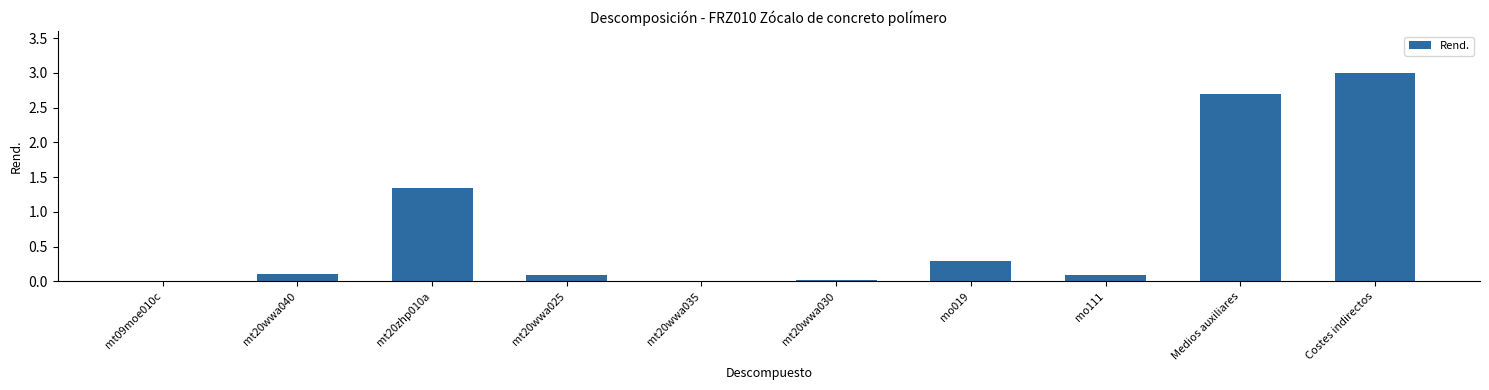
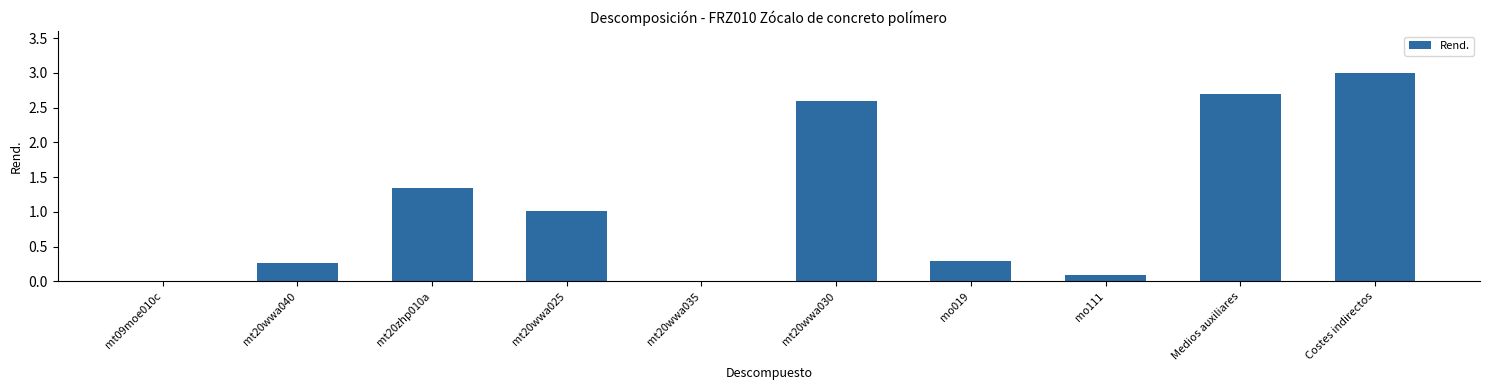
  {
-   "mt20wwa040": 0.1,
+   "mt20wwa040": 0.3,
    "mt20zhp010a": 1.3,
-   "mt20wwa025": 0.1,
-   "mt20wwa030": 0.0,
+   "mt20wwa025": 1.0,
+   "mt20wwa030": 2.6,
    "mo019": 0.3,
    "mo111": 0.1,
    "Medios auxiliares": 2.7,
    "Costes indirectos": 3.0
  }
